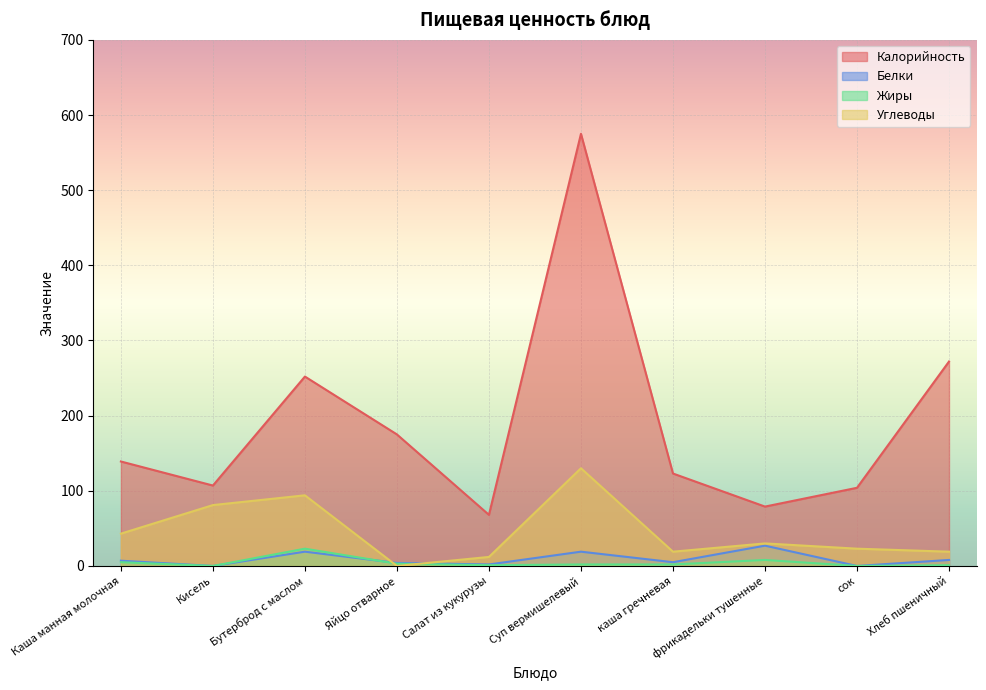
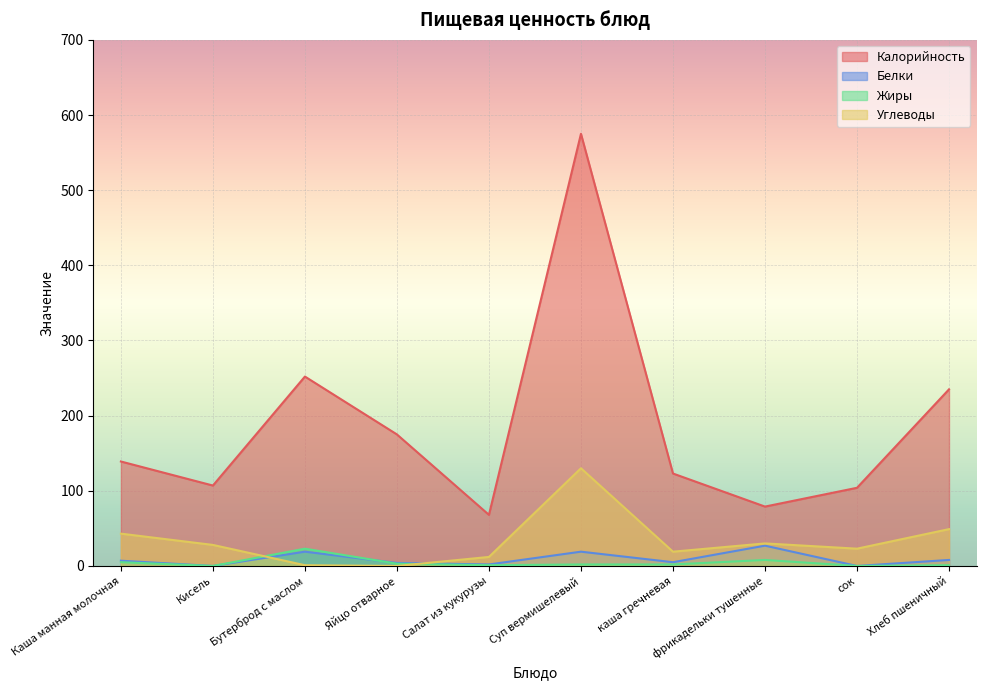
  {
    "Калорийность": {
      "Каша манная молочная": 140,
      "Кисель": 110,
      "Бутерброд с маслом": 250,
      "Яйцо отварное": 180,
      "Салат из кукурузы": 70,
      "Суп вермишелевый": 580,
      "каша гречневая": 120,
      "фрикадельки тушенные": 80,
      "сок": 100,
-     "Хлеб пшеничный": 270
+     "Хлеб пшеничный": 240
    },
    "Белки": {
      "Бутерброд с маслом": 20,
      "Суп вермишелевый": 20,
      "Хлеб пшеничный": 10
    },
    "Жиры": {
      "Бутерброд с маслом": 20,
      "Суп вермишелевый": 0,
      "фрикадельки тушенные": 10,
      "Хлеб пшеничный": 0
    },
    "Углеводы": {
      "Каша манная молочная": 40,
-     "Кисель": 80,
-     "Бутерброд с маслом": 90,
+     "Кисель": 30,
+     "Бутерброд с маслом": 0,
      "Салат из кукурузы": 10,
      "Суп вермишелевый": 130,
      "каша гречневая": 20,
      "сок": 20,
-     "Хлеб пшеничный": 20
+     "Хлеб пшеничный": 50
    }
  }
